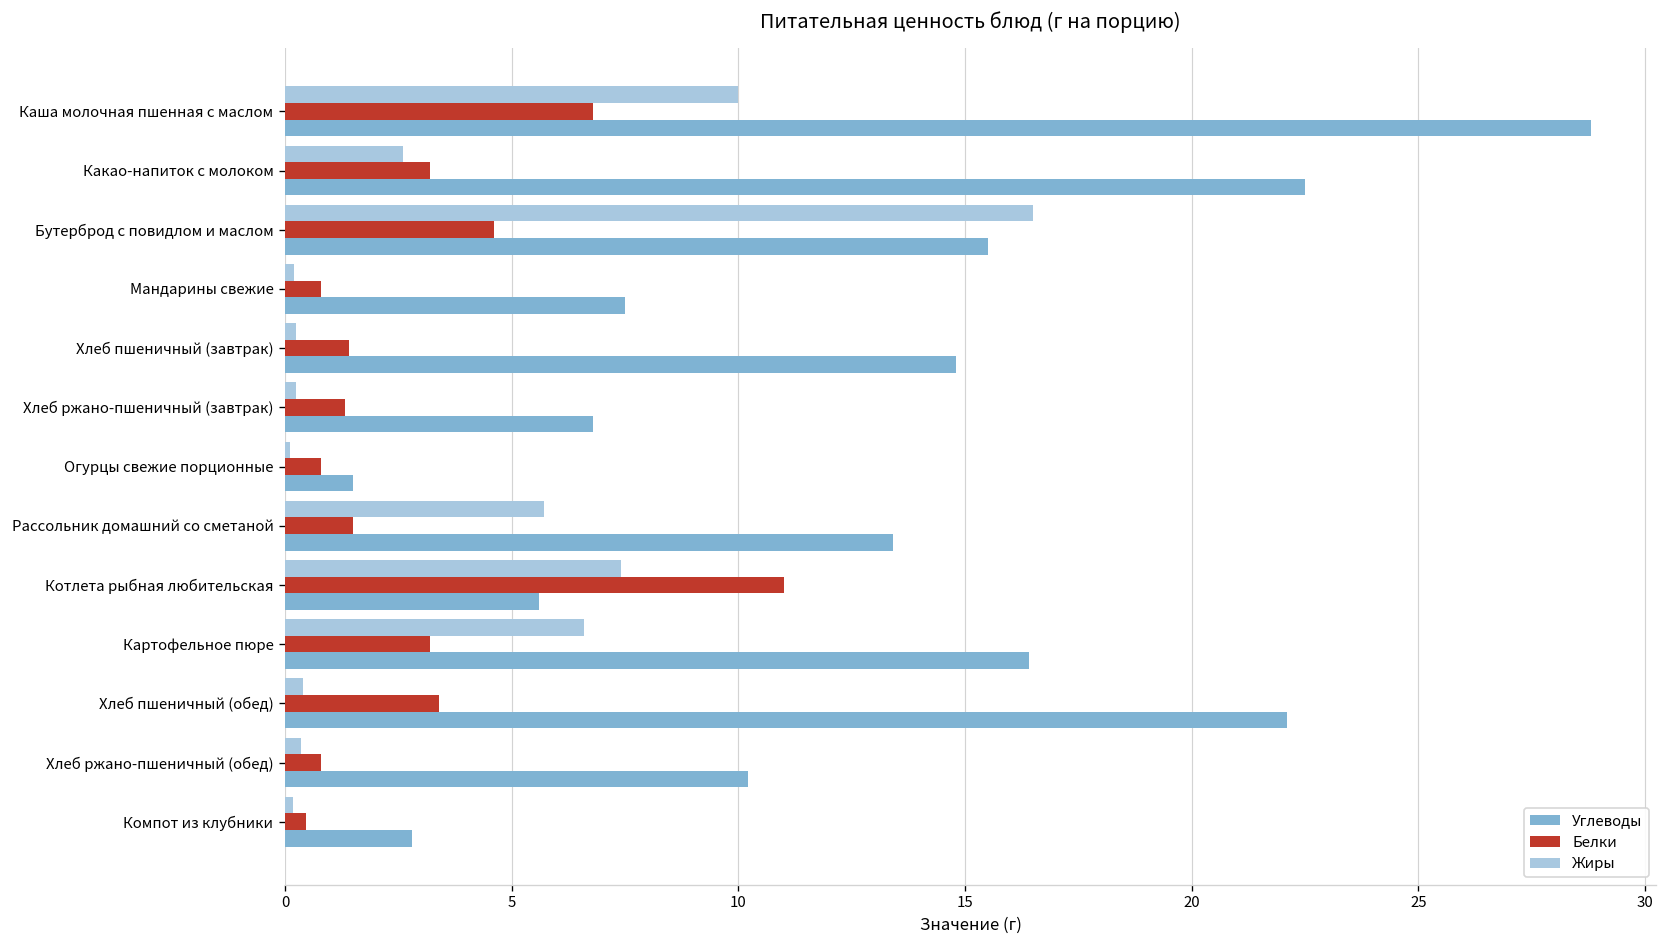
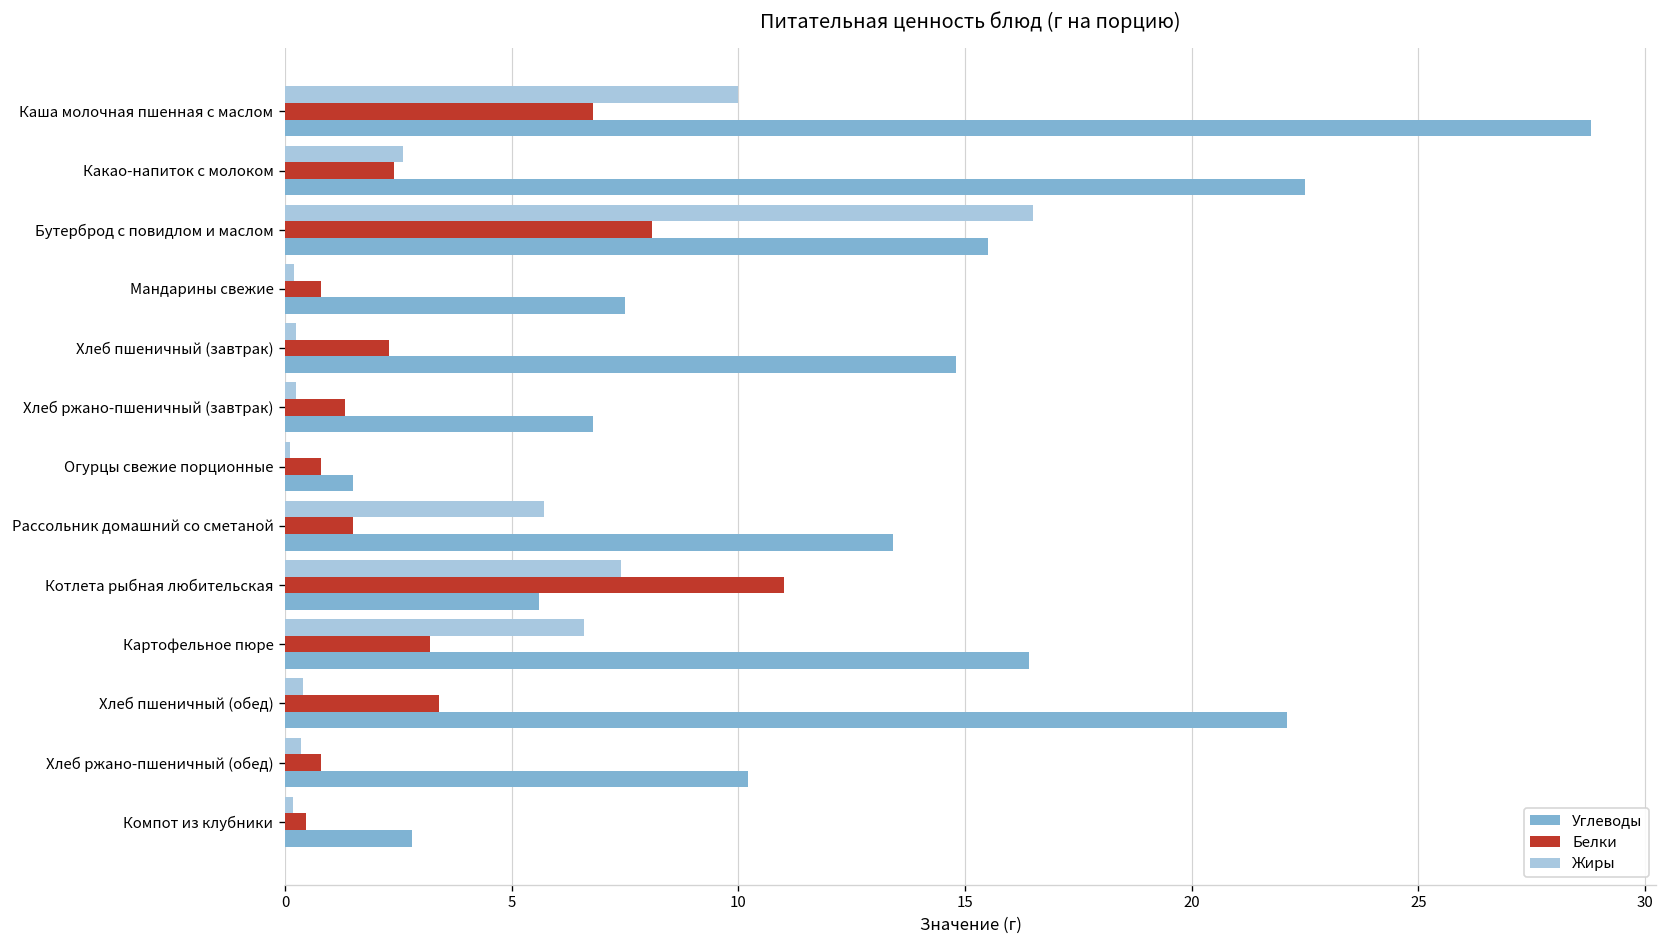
  {
    "Белки": {
      "Каша молочная пшенная с маслом": 6.8,
-     "Какао-напиток с молоком": 3.2,
-     "Бутерброд с повидлом и маслом": 4.6,
+     "Какао-напиток с молоком": 2.4,
+     "Бутерброд с повидлом и маслом": 8.1,
      "Мандарины свежие": 0.8,
-     "Хлеб пшеничный (завтрак)": 1.4,
+     "Хлеб пшеничный (завтрак)": 2.3,
      "Хлеб ржано-пшеничный (завтрак)": 1.3,
      "Огурцы свежие порционные": 0.8,
      "Рассольник домашний со сметаной": 1.5,
      "Котлета рыбная любительская": 11.0,
      "Картофельное пюре": 3.2,
      "Хлеб пшеничный (обед)": 3.4,
      "Хлеб ржано-пшеничный (обед)": 0.8,
      "Компот из клубники": 0.5
    }
  }
